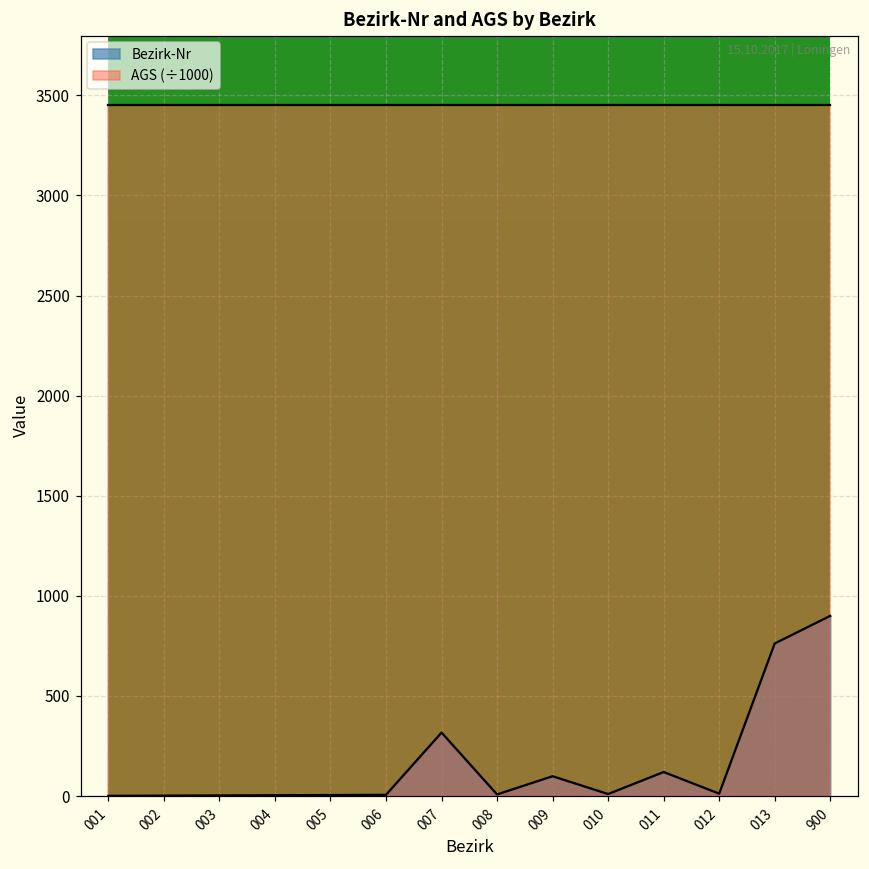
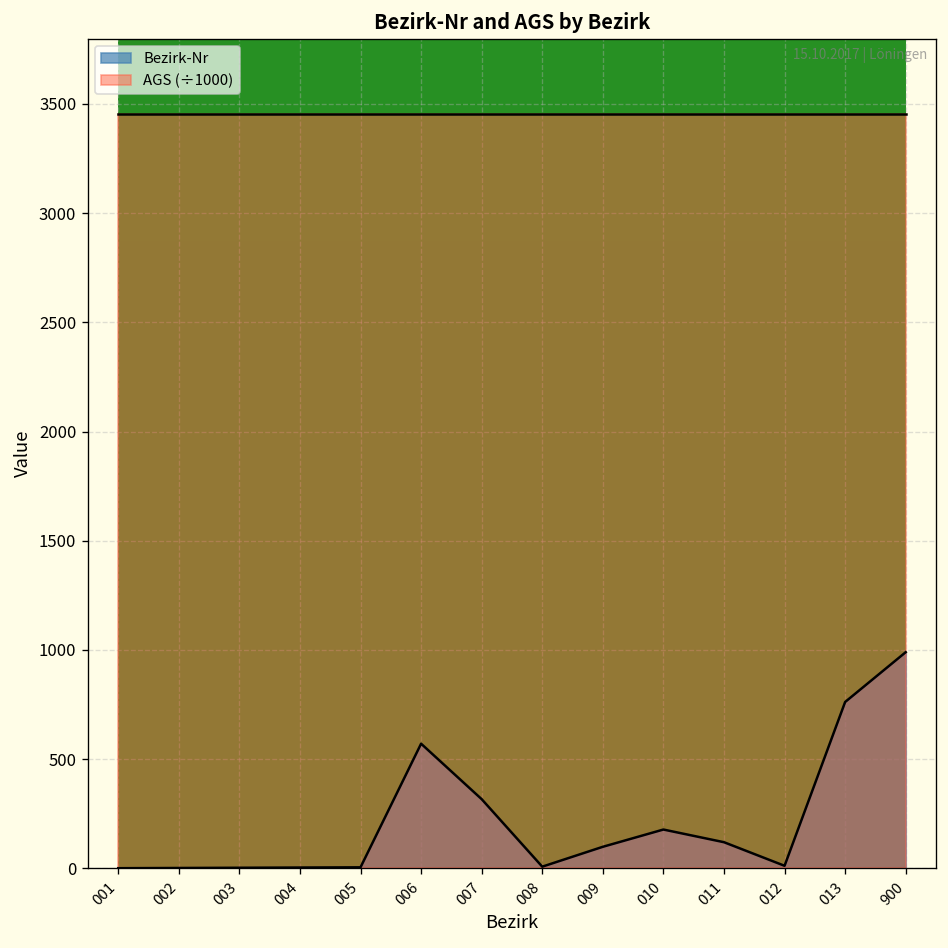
  {
    "Bezirk-Nr": {
      "001": 0,
      "002": 0,
      "003": 0,
      "004": 0,
      "005": 10,
-     "006": 10,
+     "006": 570,
      "007": 320,
      "008": 10,
      "009": 100,
-     "010": 10,
+     "010": 180,
      "011": 120,
      "012": 10,
      "013": 760,
-     "900": 900
+     "900": 990
    },
    "AGS (÷1000)": {
      "001": 3450,
      "002": 3450,
      "003": 3450,
      "004": 3450,
      "005": 3450,
      "006": 3450,
      "007": 3450,
      "008": 3450,
      "009": 3450,
      "010": 3450,
      "011": 3450,
      "012": 3450,
      "013": 3450,
      "900": 3450
    }
  }
